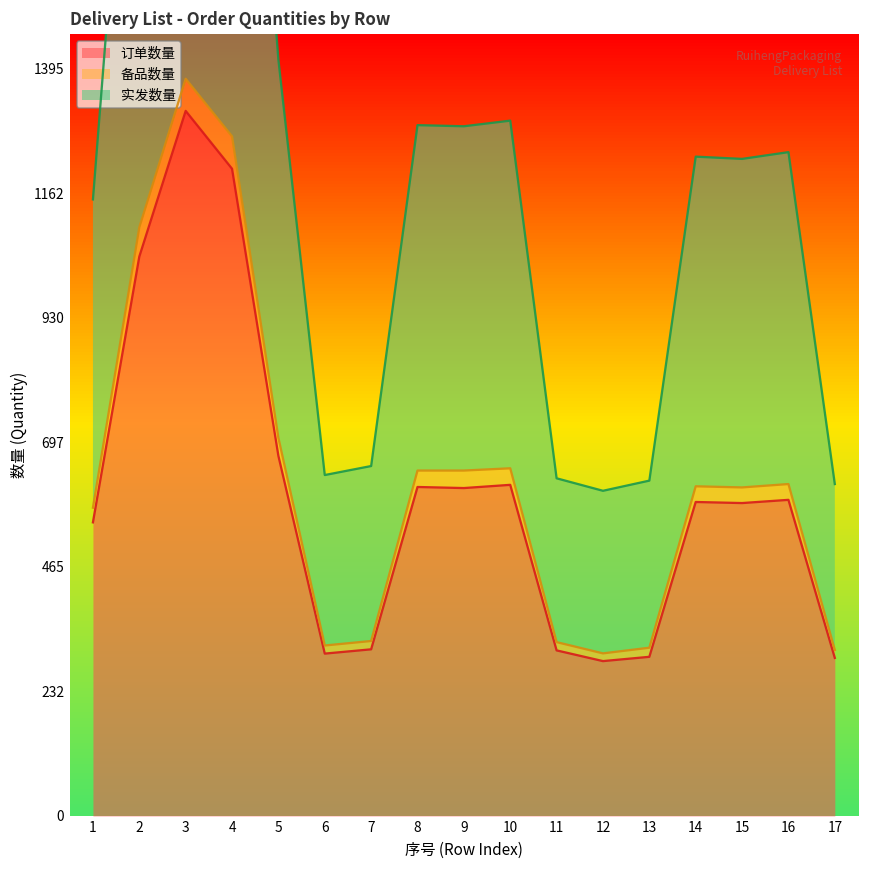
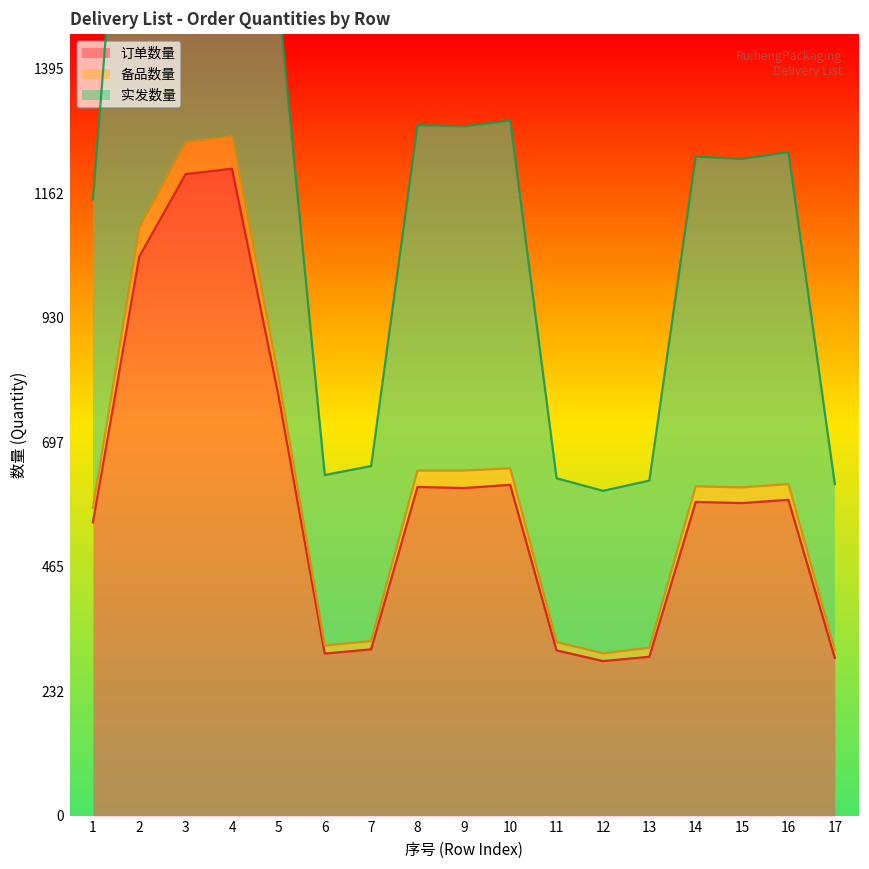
  {
    "订单数量": {
      "1": 550,
      "2": 1040,
-     "3": 1320,
+     "3": 1200,
      "4": 1210,
-     "5": 670,
+     "5": 790,
      "6": 300,
      "7": 310,
      "8": 610,
      "9": 610,
      "10": 620,
      "11": 310,
      "12": 290,
      "13": 300,
      "14": 590,
      "15": 580,
      "16": 590,
      "17": 300
    },
    "备品数量": {
      "1": 30,
      "2": 50,
      "3": 60,
      "4": 60,
      "5": 30,
      "6": 20,
      "7": 20,
      "8": 30,
      "9": 30,
      "10": 30,
      "11": 20,
      "12": 10,
      "13": 20,
      "14": 30,
      "15": 30,
      "16": 30,
      "17": 10
    },
    "实发数量": {
      "1": 580,
      "6": 320,
      "7": 330,
      "8": 640,
      "9": 640,
      "10": 650,
      "11": 310,
      "12": 300,
      "13": 310,
      "14": 620,
      "15": 610,
      "16": 620,
      "17": 310
    }
  }
